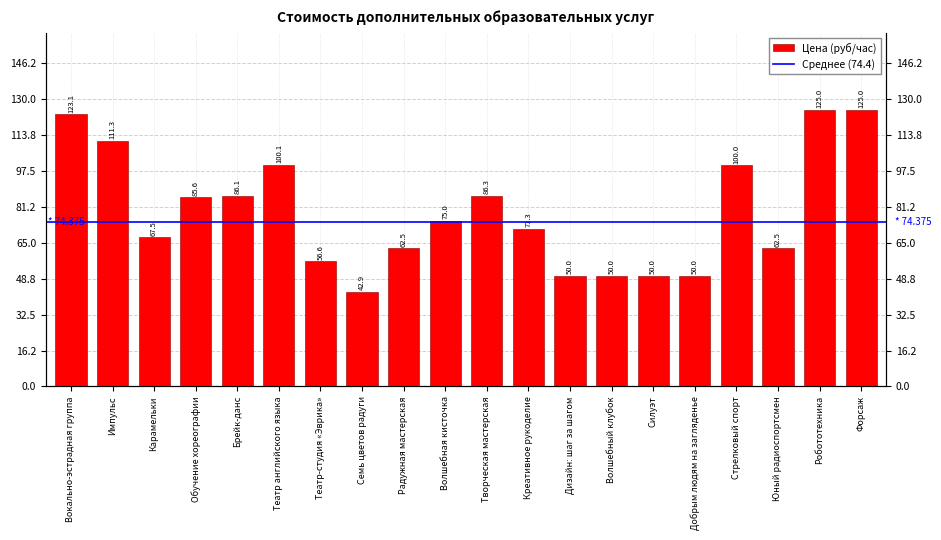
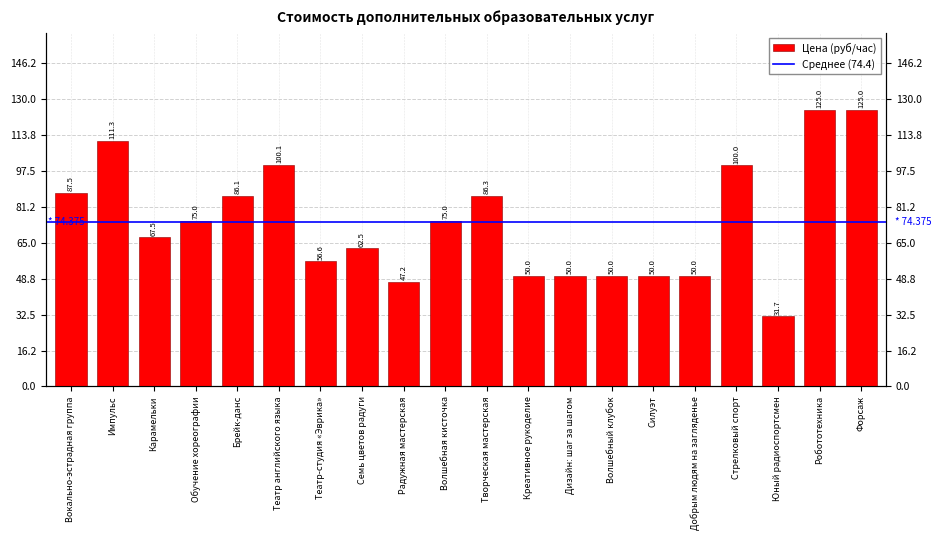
  {
-   "Вокально-эстрадная группа": 123.1,
+   "Вокально-эстрадная группа": 87.5,
    "Импульс": 111.3,
    "Карамельки": 67.5,
-   "Обучение хореографии": 85.6,
+   "Обучение хореографии": 75.0,
    "Брейк-данс": 86.1,
    "Театр английского языка": 100.1,
    "Театр-студия «Эврика»": 56.6,
-   "Семь цветов радуги": 42.9,
-   "Радужная мастерская": 62.5,
+   "Семь цветов радуги": 62.5,
+   "Радужная мастерская": 47.2,
    "Волшебная кисточка": 75.0,
    "Творческая мастерская": 86.3,
-   "Креативное рукоделие": 71.3,
+   "Креативное рукоделие": 50.0,
    "Дизайн: шаг за шагом": 50.0,
    "Волшебный клубок": 50.0,
    "Силуэт": 50.0,
    "Добрым людям на загляденье": 50.0,
    "Стрелковый спорт": 100.0,
-   "Юный радиоспортсмен": 62.5,
+   "Юный радиоспортсмен": 31.7,
    "Робототехника": 125.0,
    "Форсаж": 125.0
  }
